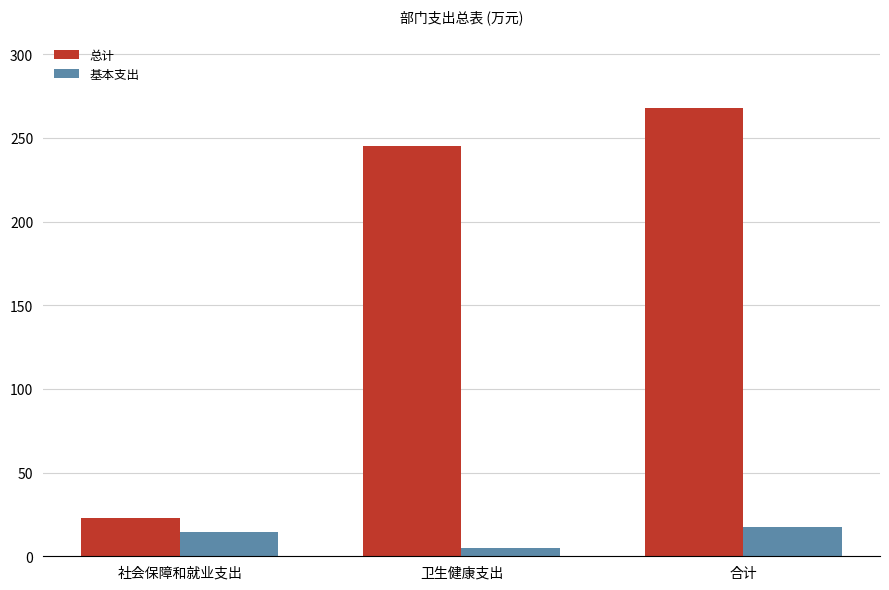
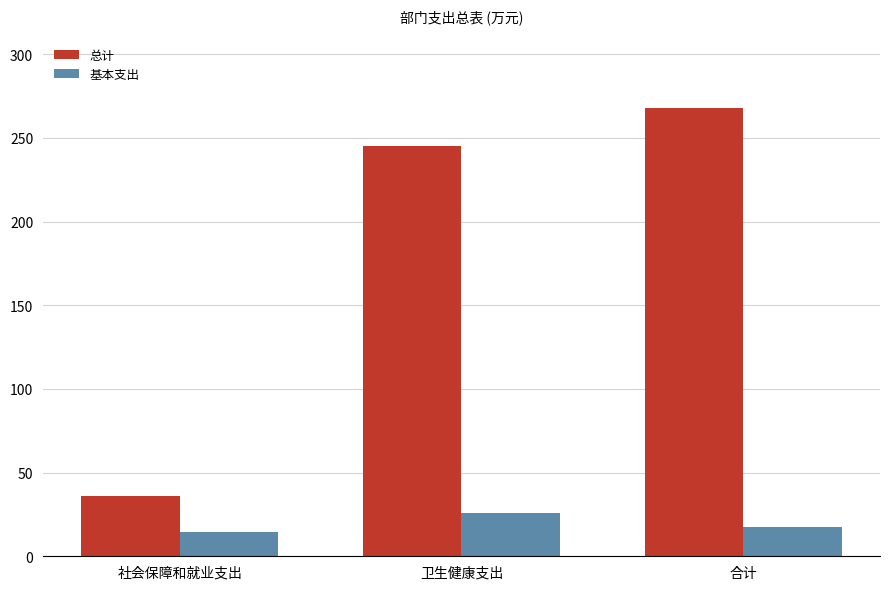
  {
    "总计": {
-     "社会保障和就业支出": 23,
+     "社会保障和就业支出": 36,
      "卫生健康支出": 245,
      "合计": 268
    },
    "基本支出": {
      "社会保障和就业支出": 14,
-     "卫生健康支出": 5,
+     "卫生健康支出": 26,
      "合计": 17
    }
  }
